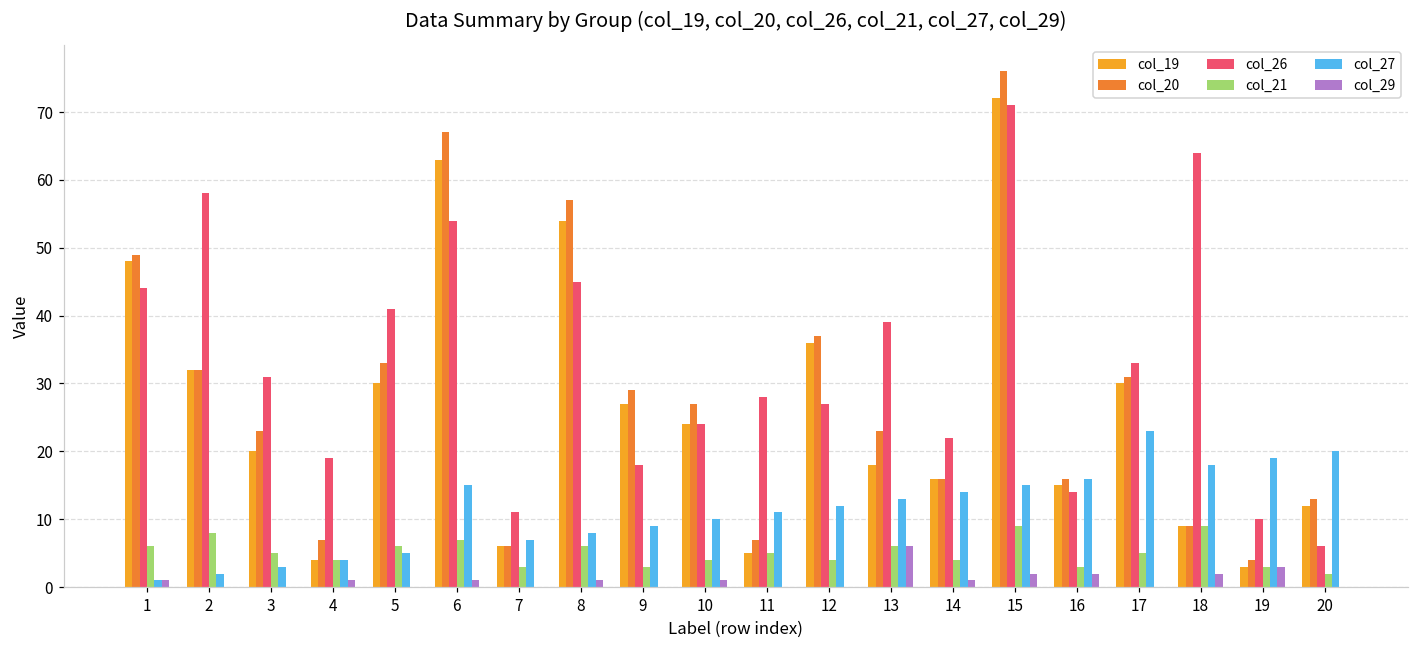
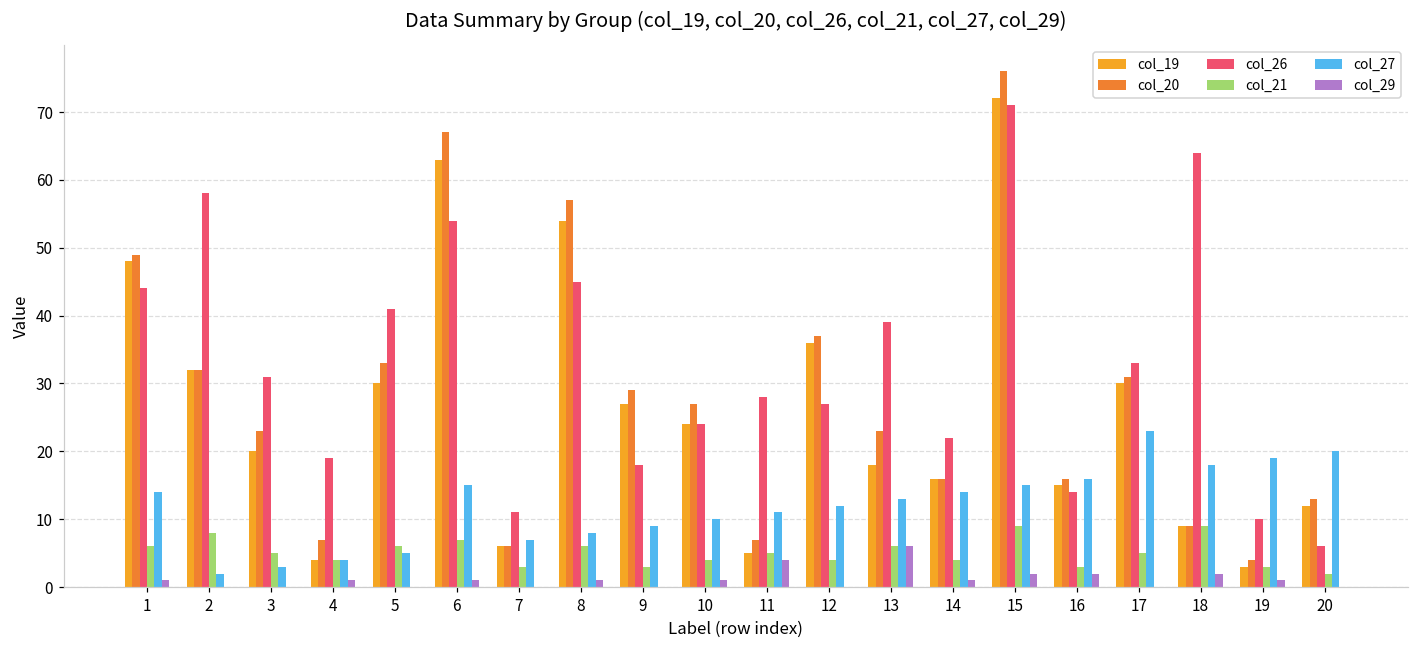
  {
    "col_26": {
      "1": 44,
      "2": 58,
      "3": 31,
      "4": 19,
      "5": 41,
      "6": 54,
      "7": 11,
      "8": 45,
      "9": 18,
      "10": 24,
      "11": 28,
      "12": 27,
      "13": 39,
      "14": 22,
      "15": 71,
      "16": 14,
      "17": 33,
      "18": 64,
      "19": 10,
      "20": 6
    },
    "col_21": {
      "1": 6,
      "2": 8,
      "3": 5,
      "4": 4,
      "5": 6,
      "6": 7,
      "7": 3,
      "8": 6,
      "9": 3,
      "10": 4,
      "11": 5,
      "12": 4,
      "13": 6,
      "14": 4,
      "15": 9,
      "16": 3,
      "17": 5,
      "18": 9,
      "19": 3,
      "20": 2
    },
    "col_27": {
-     "1": 1,
+     "1": 14,
      "2": 2,
      "3": 3,
      "4": 4,
      "5": 5,
      "6": 15,
      "7": 7,
      "8": 8,
      "9": 9,
      "10": 10,
      "11": 11,
      "12": 12,
      "13": 13,
      "14": 14,
      "15": 15,
      "16": 16,
      "17": 23,
      "18": 18,
      "19": 19,
      "20": 20
    },
    "col_29": {
      "1": 1,
      "2": 0,
      "3": 0,
      "4": 1,
      "5": 0,
      "6": 1,
      "7": 0,
      "8": 1,
      "9": 0,
      "10": 1,
-     "11": 0,
+     "11": 4,
      "12": 0,
      "13": 6,
      "14": 1,
      "15": 2,
      "16": 2,
      "17": 0,
      "18": 2,
-     "19": 3,
+     "19": 1,
      "20": 0
    }
  }
